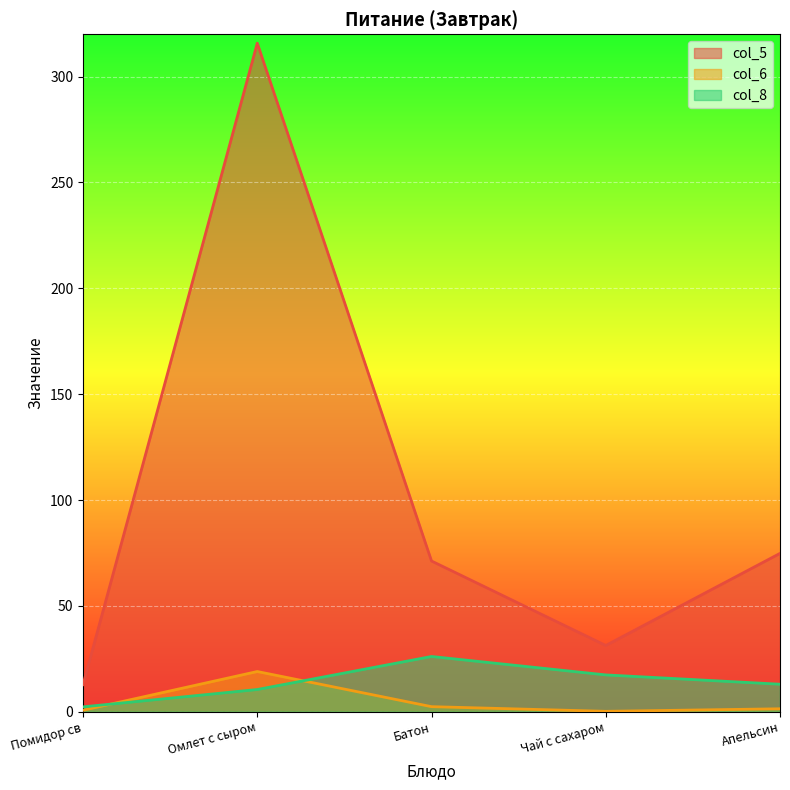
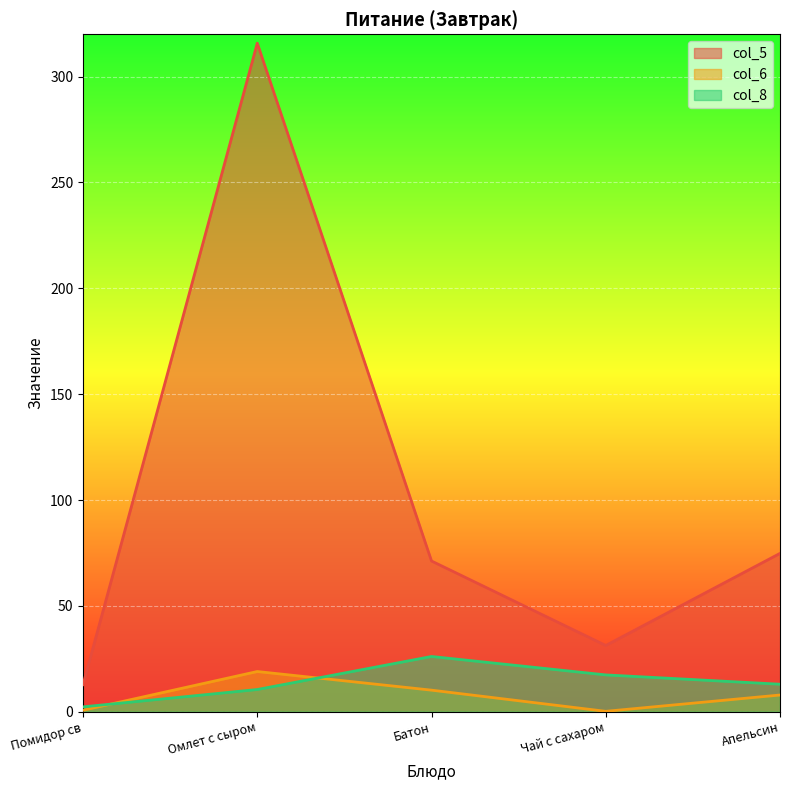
  {
    "col_5": {
      "Помидор св": 13,
      "Омлет с сыром": 316,
      "Батон": 71,
      "Чай с сахаром": 31,
      "Апельсин": 75
    },
    "col_6": {
      "Помидор св": 1,
      "Омлет с сыром": 19,
-     "Батон": 2,
+     "Батон": 10,
      "Чай с сахаром": 0,
-     "Апельсин": 1
+     "Апельсин": 8
    },
    "col_8": {
      "Помидор св": 2,
      "Омлет с сыром": 11,
      "Батон": 26,
      "Чай с сахаром": 17,
      "Апельсин": 13
    }
  }
